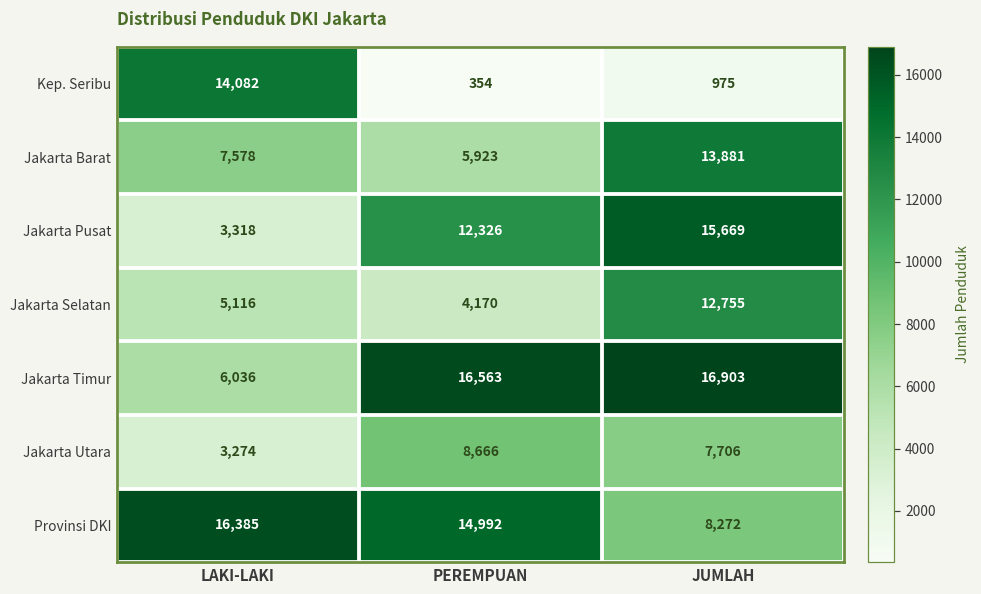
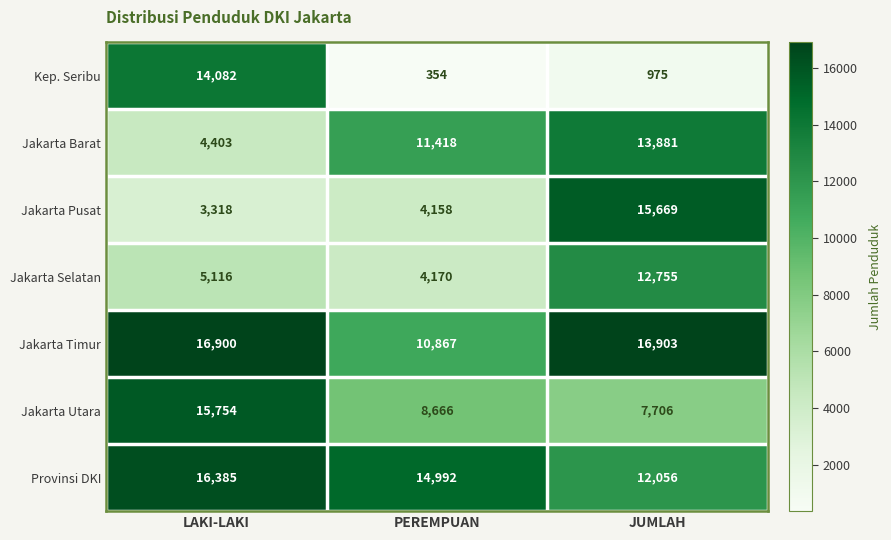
  {
    "Kep. Seribu": {
      "LAKI-LAKI": "14,082",
      "PEREMPUAN": "354",
      "JUMLAH": "975"
    },
    "Jakarta Barat": {
-     "LAKI-LAKI": "7,578",
-     "PEREMPUAN": "5,923",
+     "LAKI-LAKI": "4,403",
+     "PEREMPUAN": "11,418",
      "JUMLAH": "13,881"
    },
    "Jakarta Pusat": {
      "LAKI-LAKI": "3,318",
-     "PEREMPUAN": "12,326",
+     "PEREMPUAN": "4,158",
      "JUMLAH": "15,669"
    },
    "Jakarta Selatan": {
      "LAKI-LAKI": "5,116",
      "PEREMPUAN": "4,170",
      "JUMLAH": "12,755"
    },
    "Jakarta Timur": {
-     "LAKI-LAKI": "6,036",
-     "PEREMPUAN": "16,563",
+     "LAKI-LAKI": "16,900",
+     "PEREMPUAN": "10,867",
      "JUMLAH": "16,903"
    },
    "Jakarta Utara": {
-     "LAKI-LAKI": "3,274",
+     "LAKI-LAKI": "15,754",
      "PEREMPUAN": "8,666",
      "JUMLAH": "7,706"
    },
    "Provinsi DKI": {
      "LAKI-LAKI": "16,385",
      "PEREMPUAN": "14,992",
-     "JUMLAH": "8,272"
+     "JUMLAH": "12,056"
    }
  }
